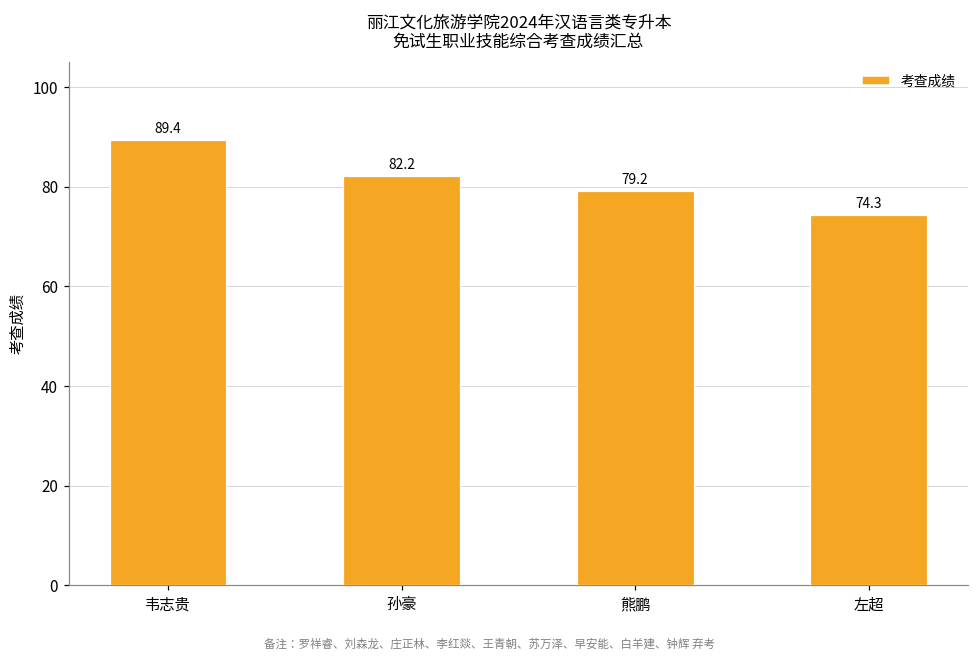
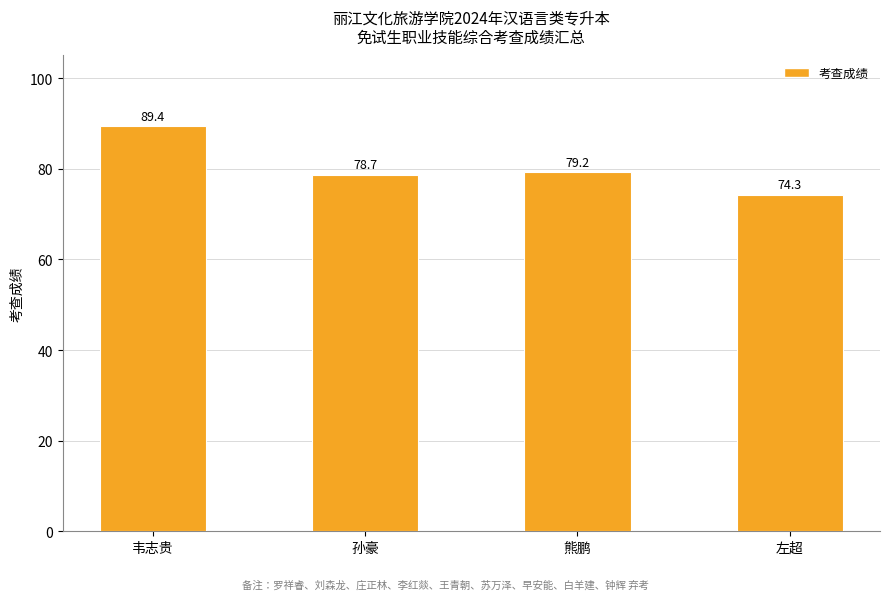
  {
    "韦志贵": 89.4,
-   "孙豪": 82.2,
+   "孙豪": 78.7,
    "熊鹏": 79.2,
    "左超": 74.3
  }
